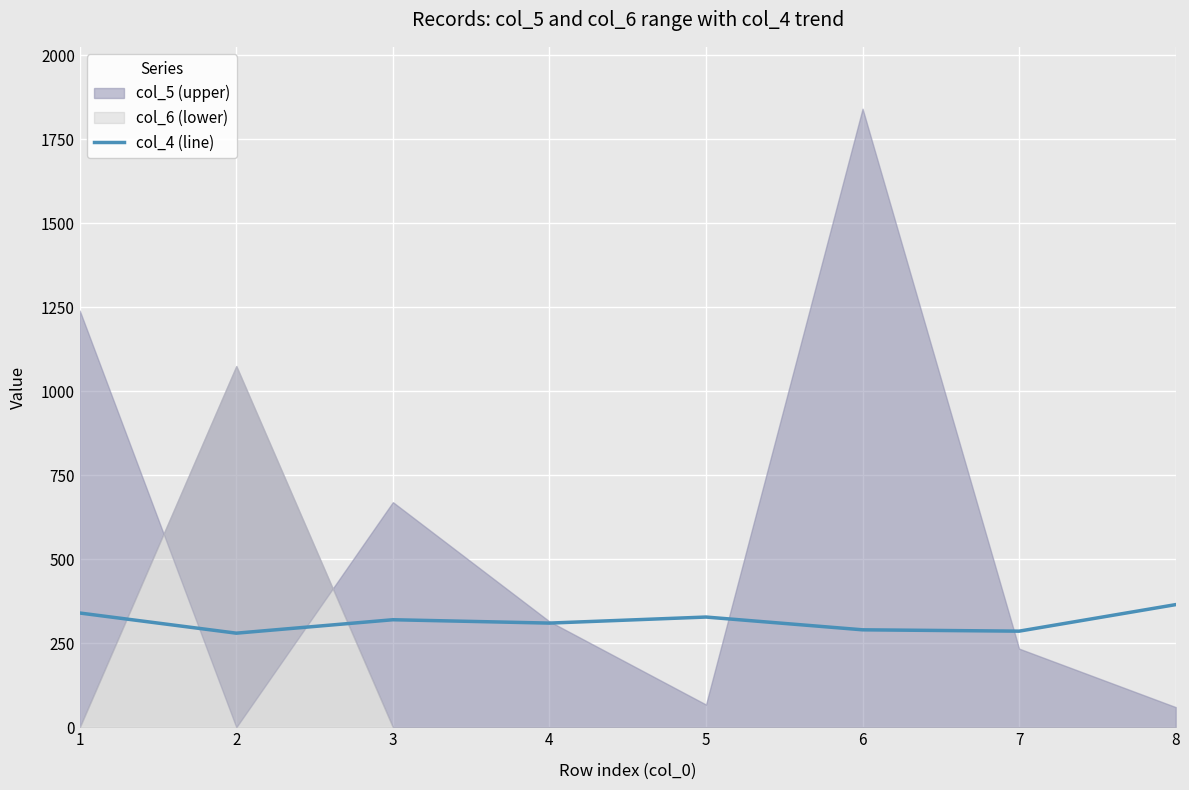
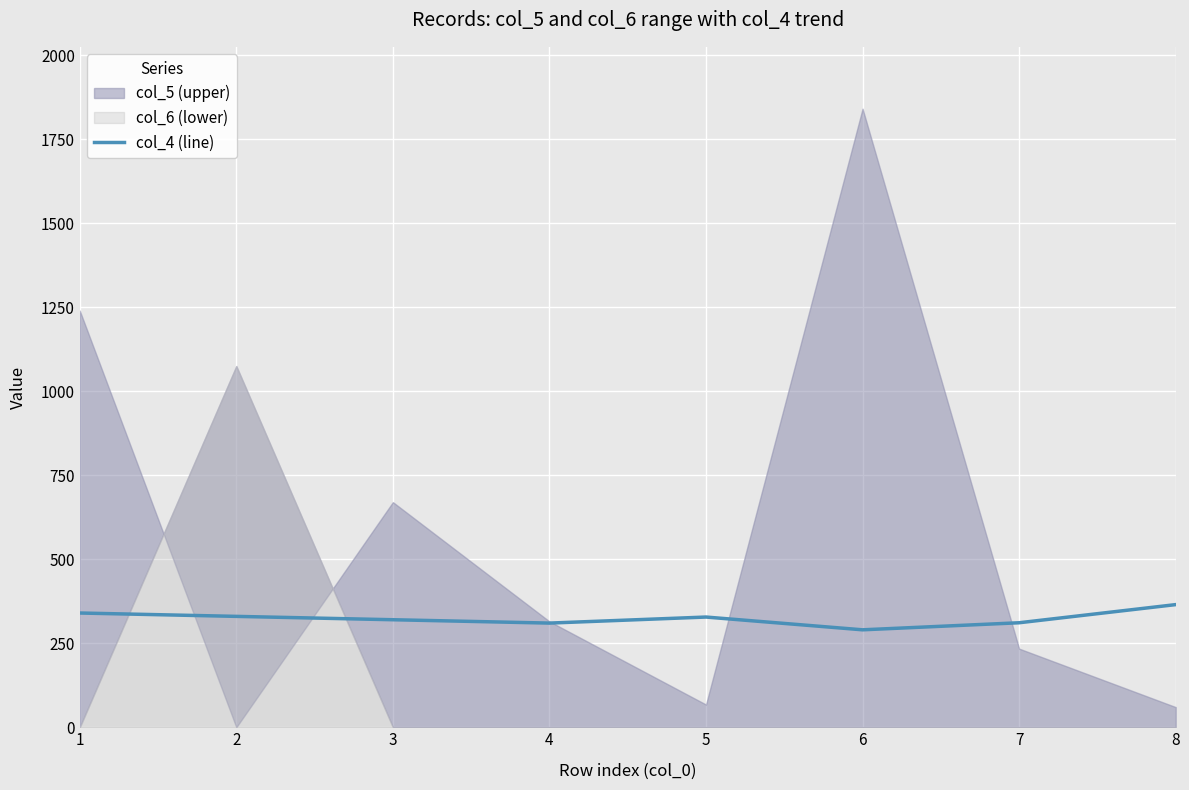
  {
    "col_4 (line)": {
      "1": 340,
-     "2": 280,
+     "2": 330,
      "3": 320,
      "5": 330,
      "6": 290,
-     "7": 290,
+     "7": 310,
      "8": 370
    },
    "col_5 (upper)": {
      "1": 1240,
      "3": 670,
      "5": 70,
      "6": 1840,
      "7": 230,
      "8": 60
    },
    "col_6 (lower)": {
      "1": 0,
      "3": 0,
      "4": 0,
      "5": 0,
      "6": 0,
      "7": 0,
      "8": 0
    }
  }
